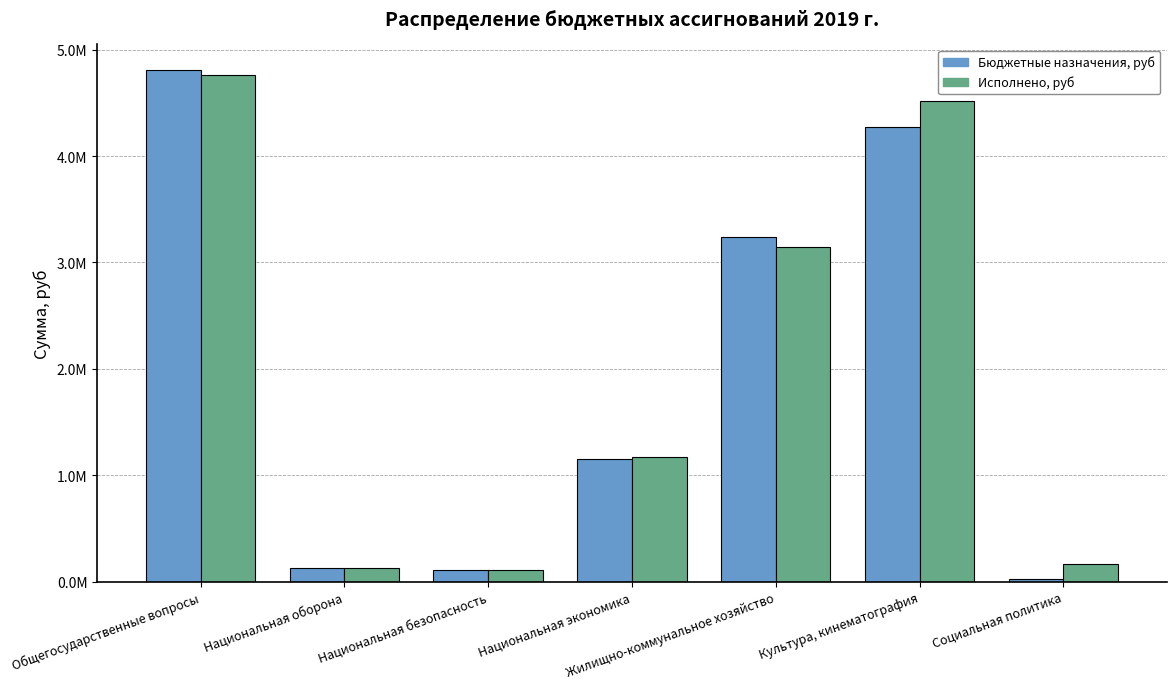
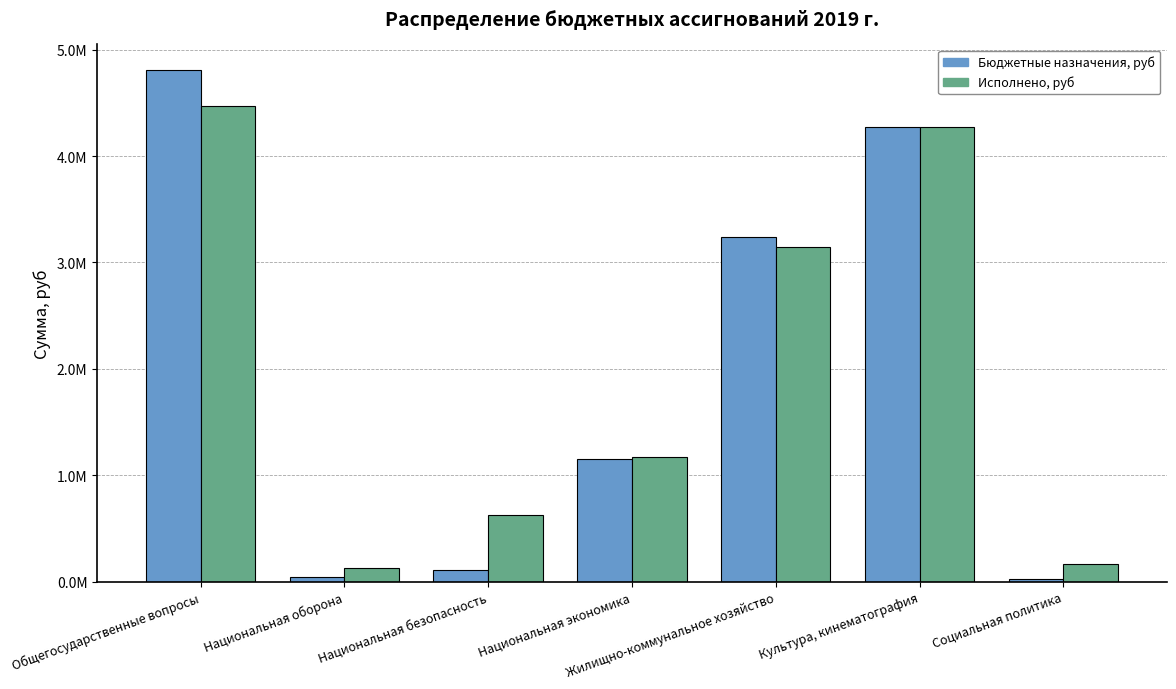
  {
    "Бюджетные назначения, руб": {
      "Общегосударственные вопросы": 4810000,
-     "Национальная оборона": 130000,
+     "Национальная оборона": 40000,
      "Национальная безопасность": 110000,
      "Национальная экономика": 1160000,
      "Жилищно-коммунальное хозяйство": 3240000,
      "Культура, кинематография": 4280000,
      "Социальная политика": 20000
    },
    "Исполнено, руб": {
-     "Общегосударственные вопросы": 4760000,
+     "Общегосударственные вопросы": 4470000,
      "Национальная оборона": 130000,
-     "Национальная безопасность": 110000,
+     "Национальная безопасность": 630000,
      "Национальная экономика": 1170000,
      "Жилищно-коммунальное хозяйство": 3140000,
-     "Культура, кинематография": 4520000,
+     "Культура, кинематография": 4280000,
      "Социальная политика": 160000
    }
  }
